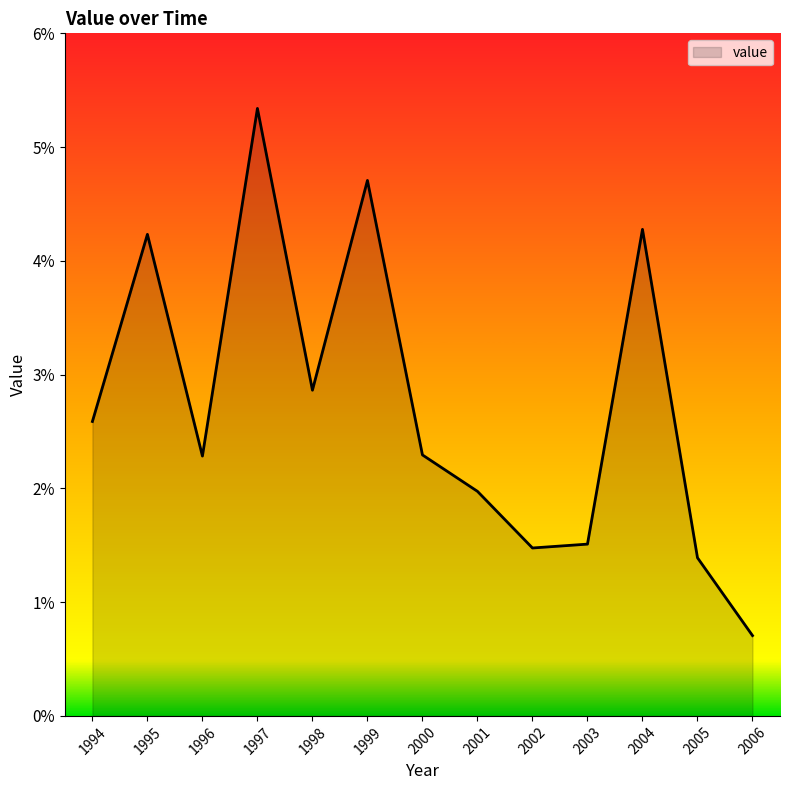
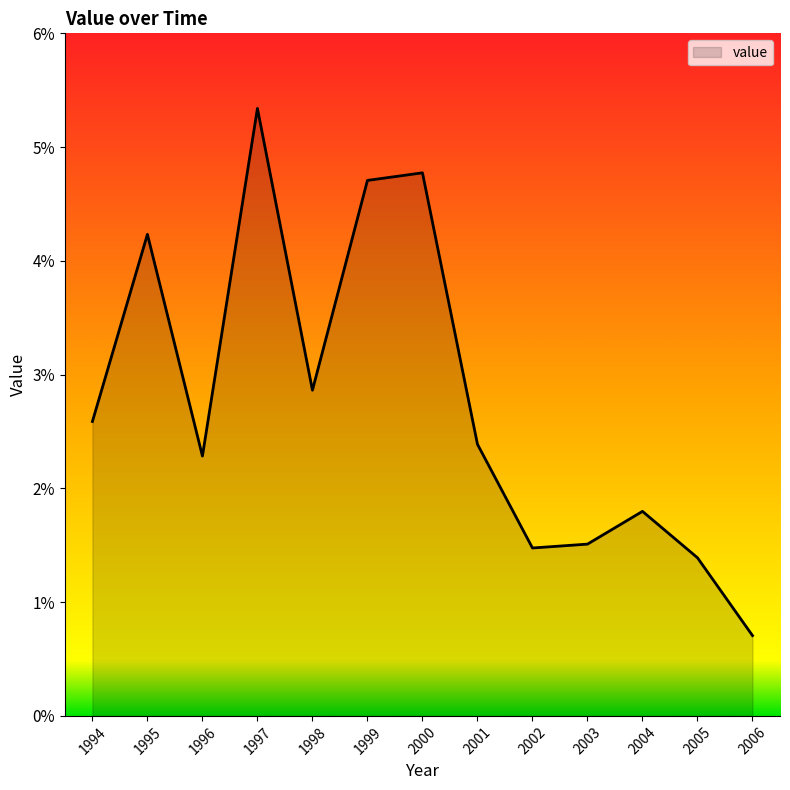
  {
    "1994": "2.59%",
    "1995": "4.23%",
    "1996": "2.28%",
    "1997": "5.34%",
    "1998": "2.86%",
    "1999": "4.71%",
-   "2000": "2.29%",
-   "2001": "1.97%",
+   "2000": "4.77%",
+   "2001": "2.39%",
    "2002": "1.48%",
    "2003": "1.51%",
-   "2004": "4.28%",
+   "2004": "1.80%",
    "2005": "1.39%",
    "2006": "0.71%"
  }
